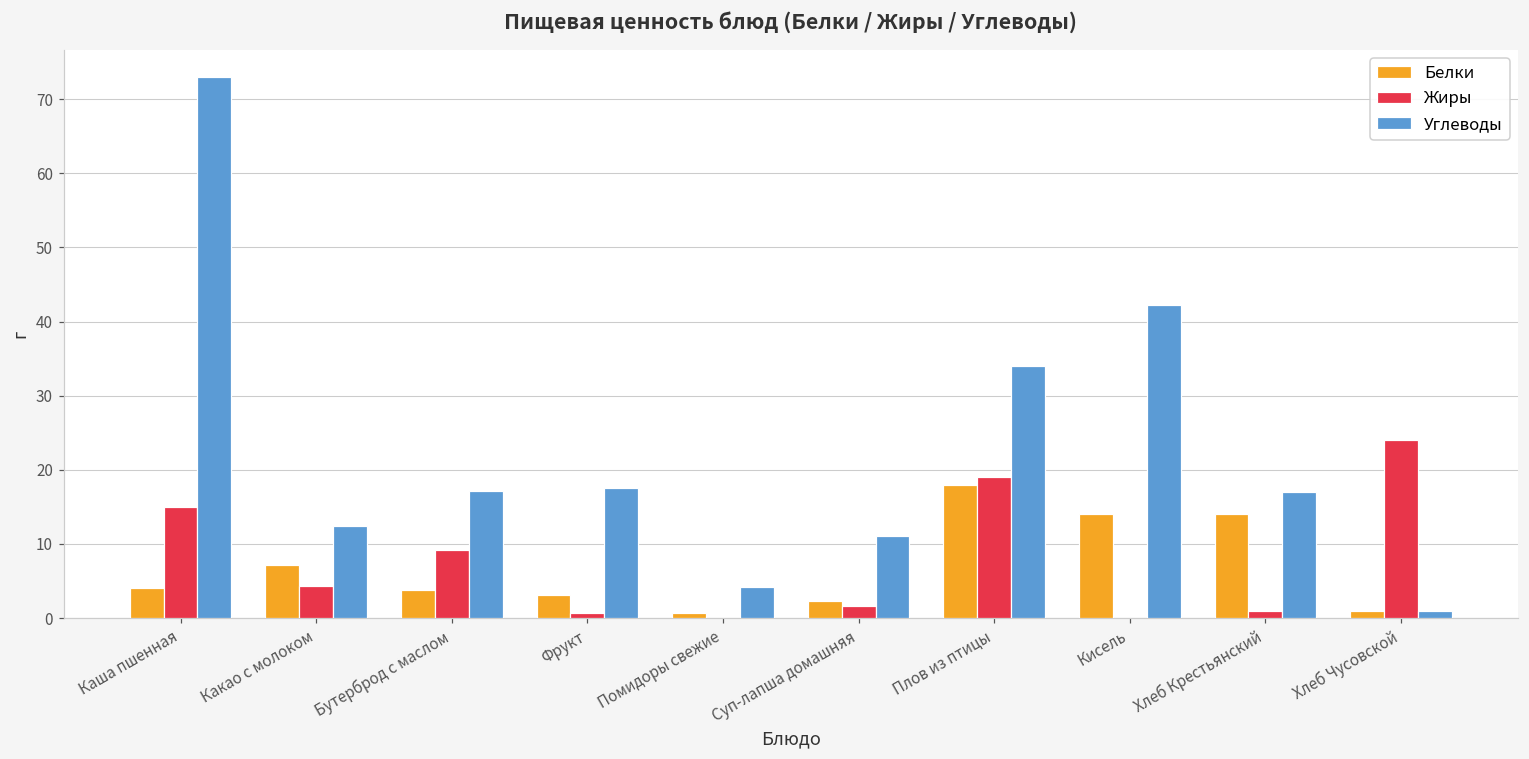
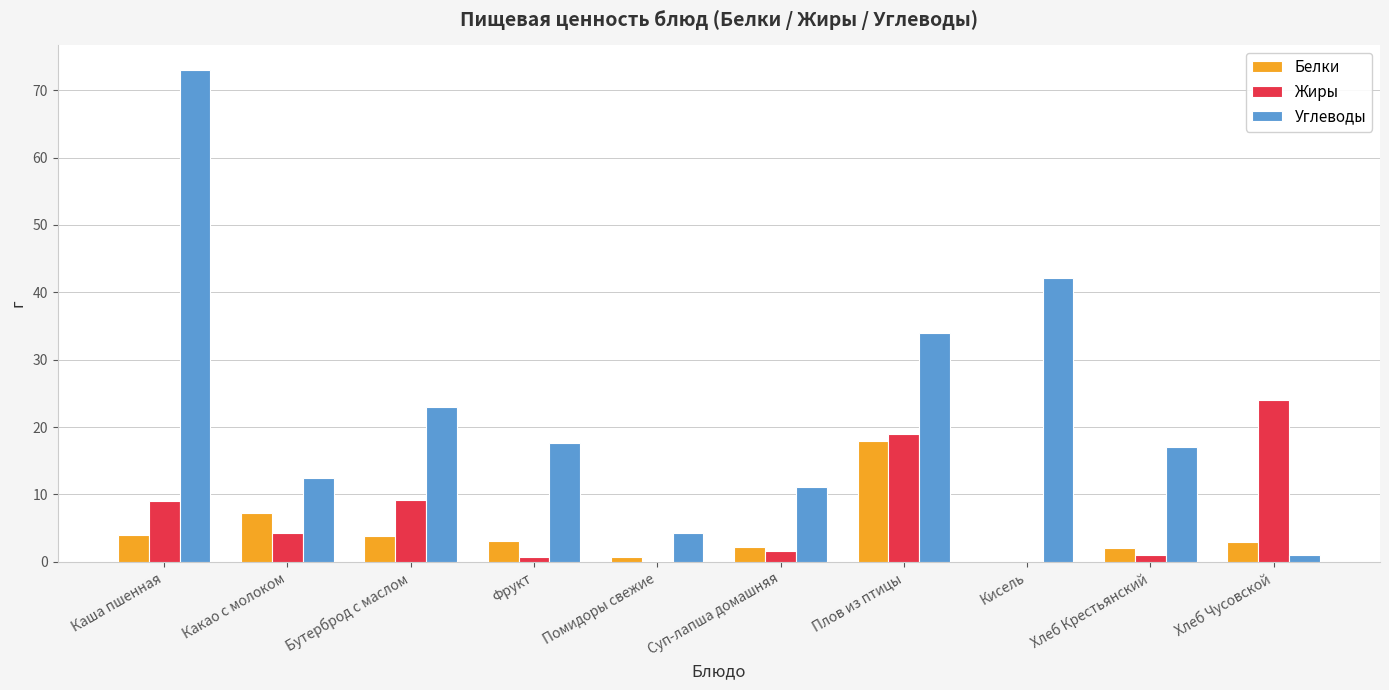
  {
    "Белки": {
      "Каша пшенная": 4,
      "Какао с молоком": 7,
      "Бутерброд с маслом": 4,
      "Фрукт": 3,
      "Помидоры свежие": 1,
      "Суп-лапша домашняя": 2,
      "Плов из птицы": 18,
-     "Кисель": 14,
-     "Хлеб Крестьянский": 14,
-     "Хлеб Чусовской": 1
+     "Кисель": 0,
+     "Хлеб Крестьянский": 2,
+     "Хлеб Чусовской": 3
    },
    "Жиры": {
-     "Каша пшенная": 15,
+     "Каша пшенная": 9,
      "Какао с молоком": 4,
      "Бутерброд с маслом": 9,
      "Фрукт": 1,
      "Суп-лапша домашняя": 2,
      "Плов из птицы": 19,
      "Кисель": 0,
      "Хлеб Крестьянский": 1,
      "Хлеб Чусовской": 24
    },
    "Углеводы": {
      "Каша пшенная": 73,
      "Какао с молоком": 12,
-     "Бутерброд с маслом": 17,
+     "Бутерброд с маслом": 23,
      "Фрукт": 18,
      "Помидоры свежие": 4,
      "Суп-лапша домашняя": 11,
      "Плов из птицы": 34,
      "Кисель": 42,
      "Хлеб Крестьянский": 17,
      "Хлеб Чусовской": 1
    }
  }
